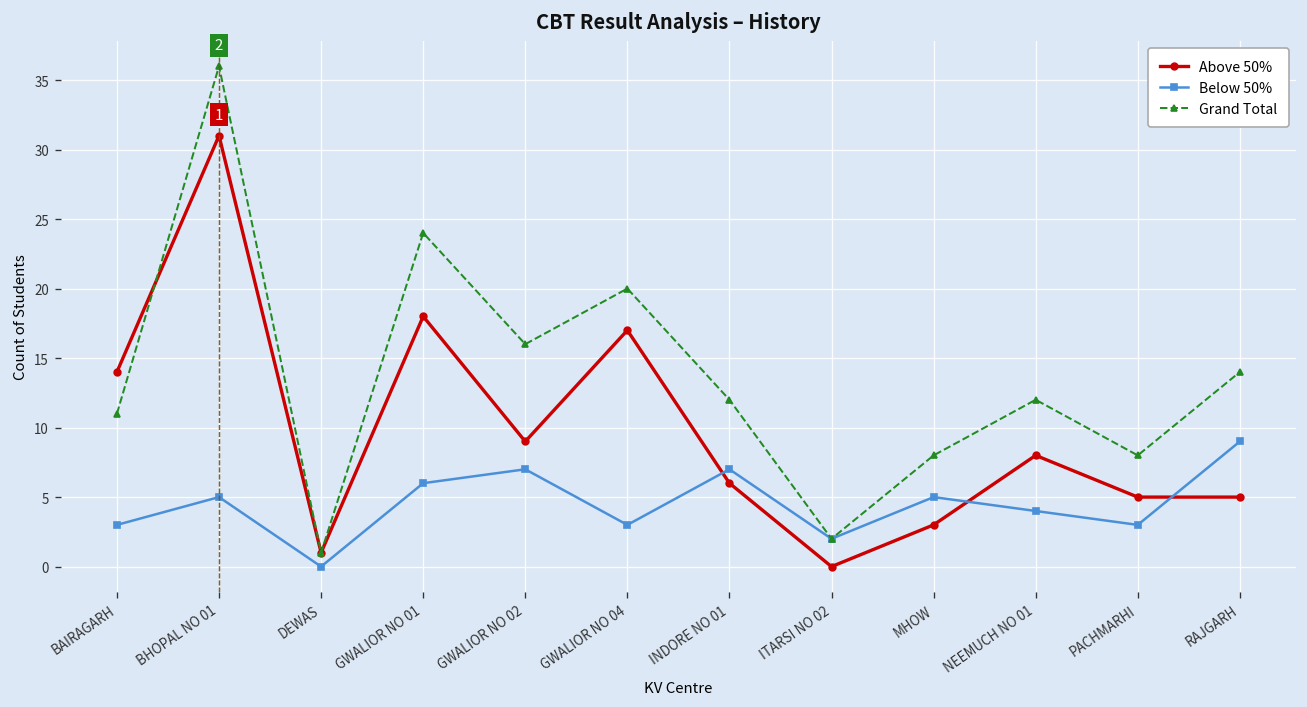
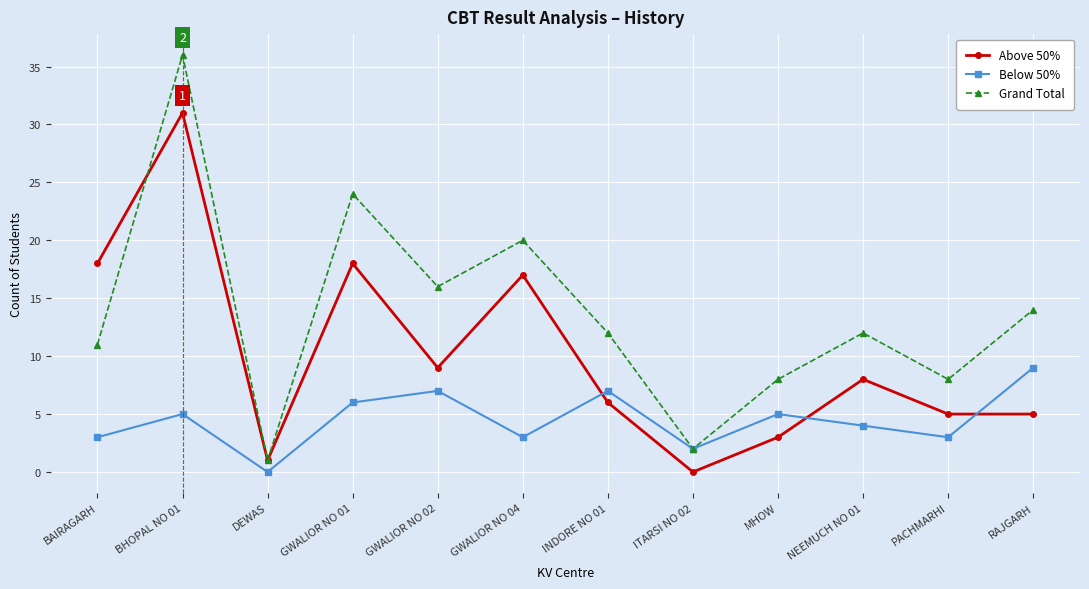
  {
    "Above 50%": {
-     "BAIRAGARH": 14,
+     "BAIRAGARH": 18,
      "GWALIOR NO 01": 18,
      "GWALIOR NO 02": 9,
      "GWALIOR NO 04": 17,
      "INDORE NO 01": 6,
      "ITARSI NO 02": 0,
      "MHOW": 3,
      "NEEMUCH NO 01": 8,
      "PACHMARHI": 5,
      "RAJGARH": 5
    },
    "Below 50%": {
      "BAIRAGARH": 3,
      "BHOPAL NO 01": 5,
      "DEWAS": 0,
      "GWALIOR NO 01": 6,
      "GWALIOR NO 02": 7,
      "GWALIOR NO 04": 3,
      "INDORE NO 01": 7,
      "MHOW": 5,
      "NEEMUCH NO 01": 4,
      "PACHMARHI": 3,
      "RAJGARH": 9
    },
    "Grand Total": {
      "BAIRAGARH": 11,
      "GWALIOR NO 01": 24,
      "GWALIOR NO 02": 16,
      "GWALIOR NO 04": 20,
      "INDORE NO 01": 12,
      "MHOW": 8,
      "NEEMUCH NO 01": 12,
      "PACHMARHI": 8,
      "RAJGARH": 14
    }
  }
